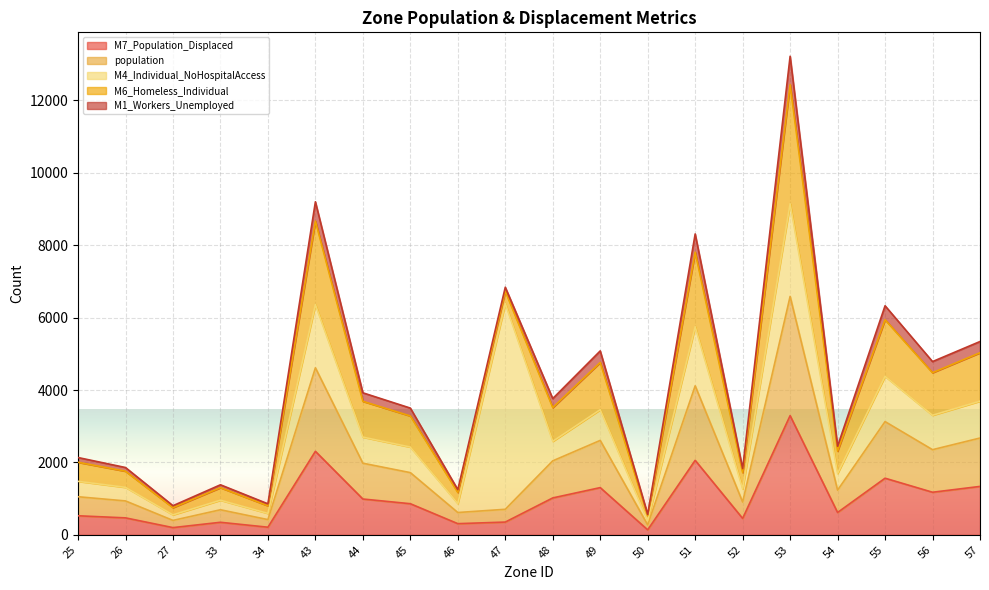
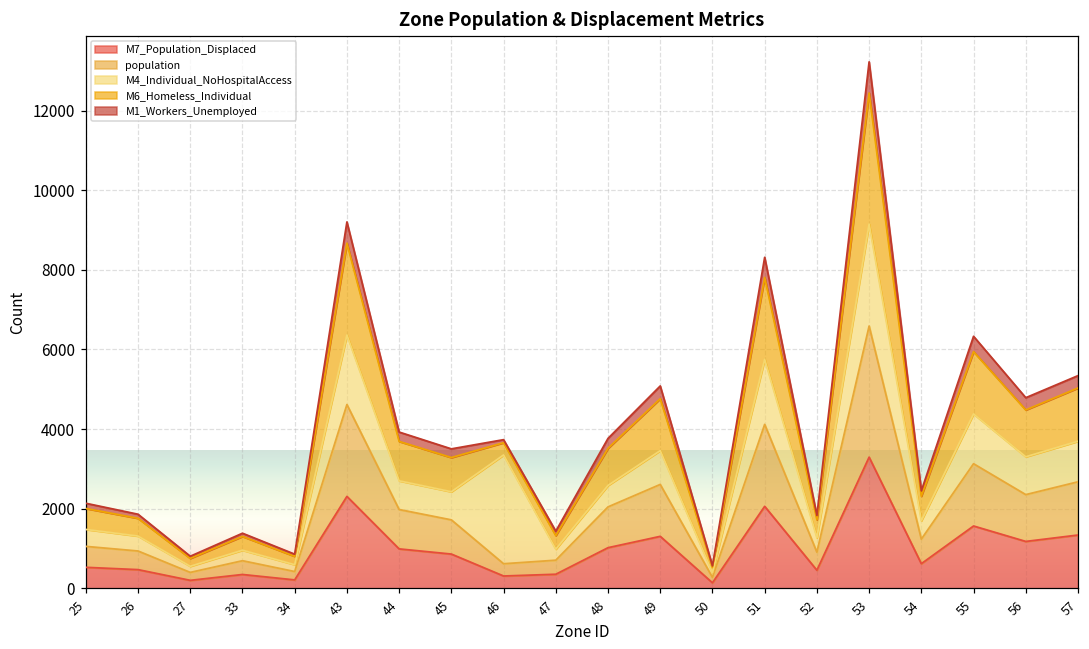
  {
    "M4_Individual_NoHospitalAccess": {
      "25": 400,
      "26": 400,
      "27": 200,
      "33": 300,
      "34": 200,
      "43": 1700,
      "44": 700,
      "45": 700,
-     "46": 200,
-     "47": 5700,
+     "46": 2700,
+     "47": 300,
      "48": 500,
      "49": 800,
      "50": 100,
      "51": 1600,
      "52": 400,
      "53": 2600,
      "54": 500,
      "55": 1300,
      "56": 1000,
      "57": 1000
    }
  }
